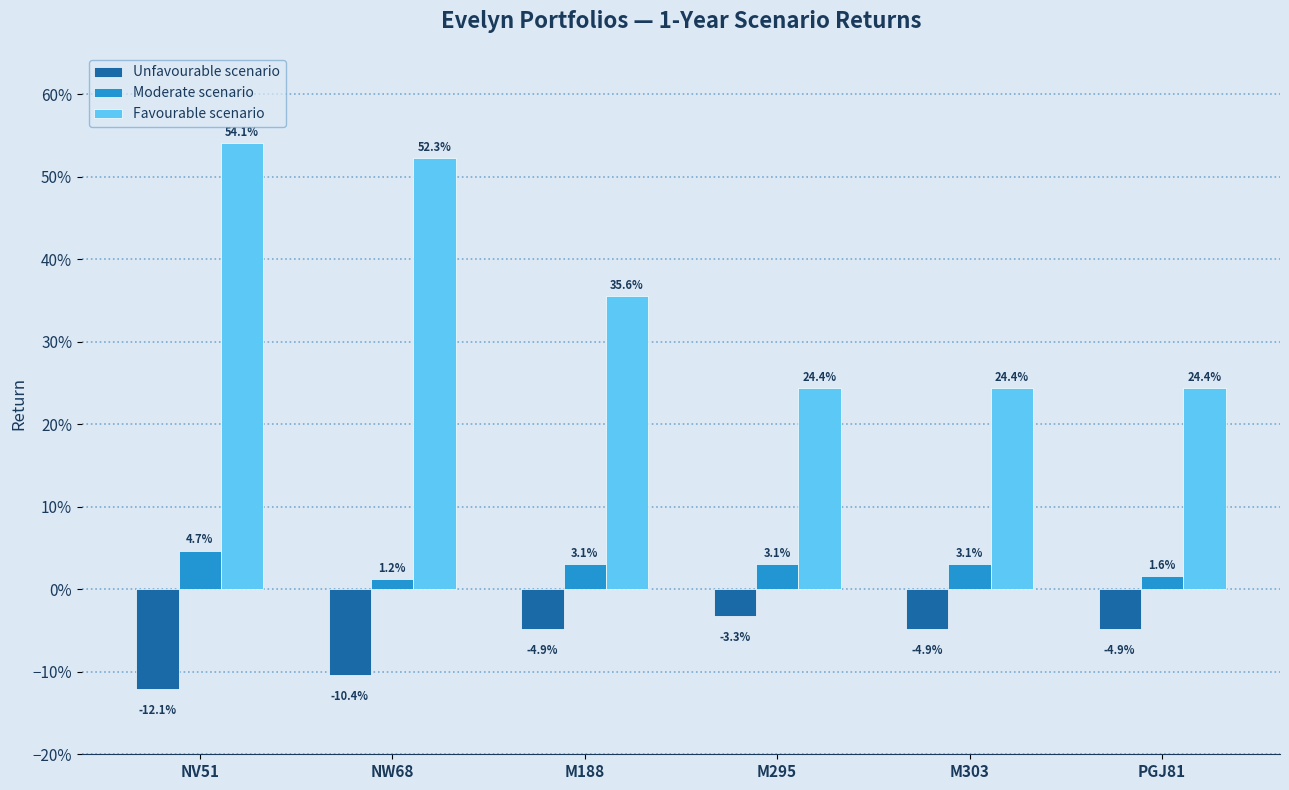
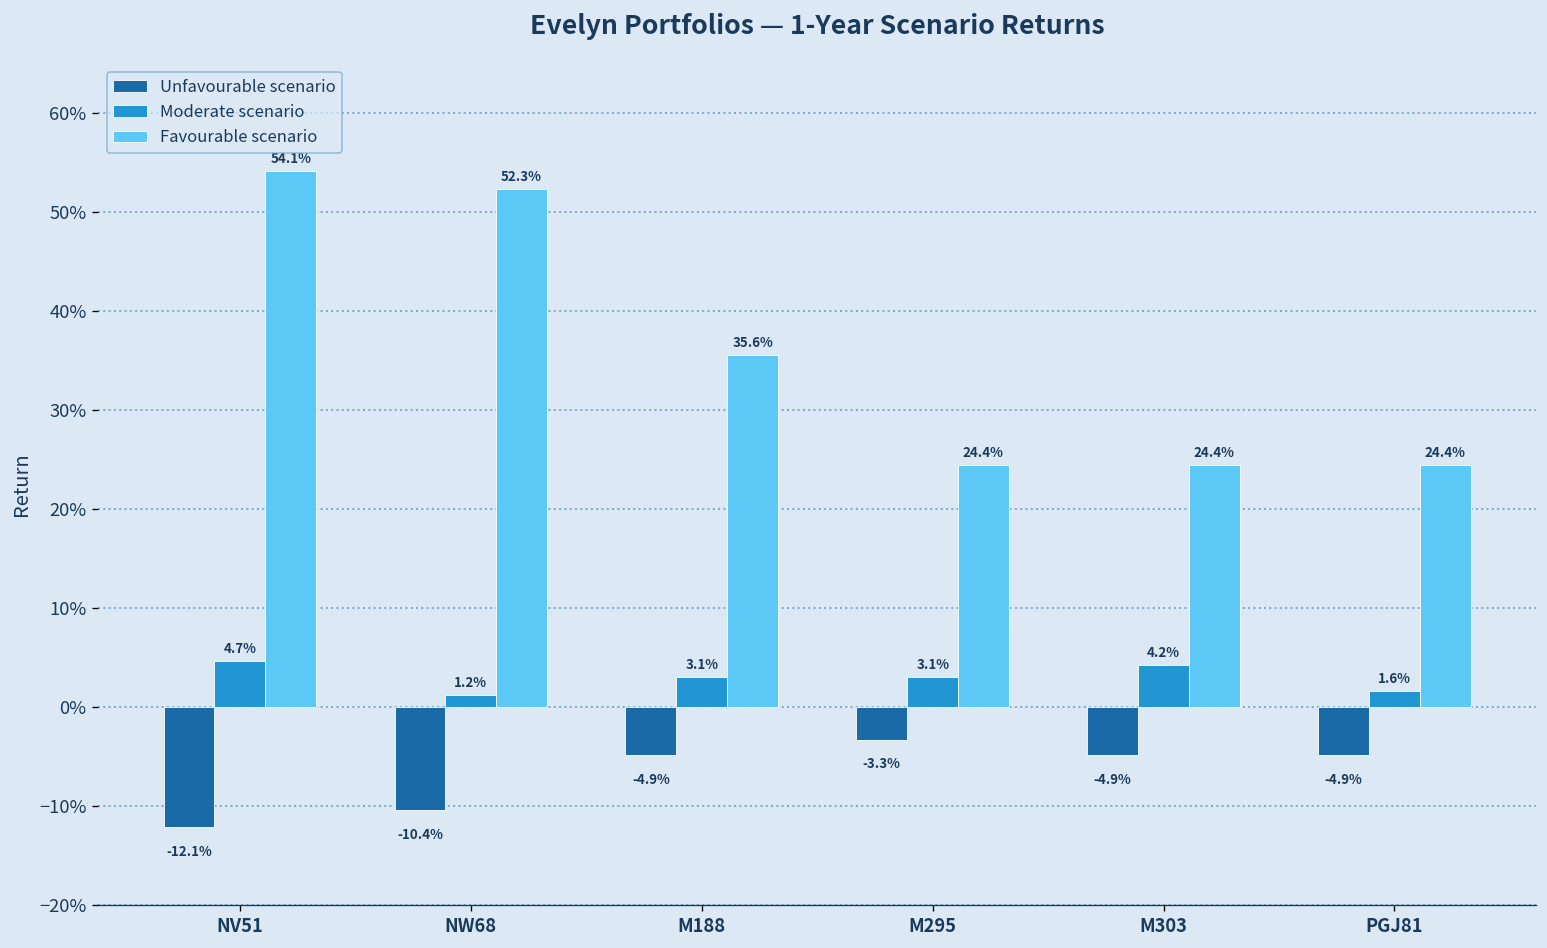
  {
    "Unfavourable scenario": {
      "NV51": "-12.1%",
      "NW68": "-10.4%",
      "M188": "-4.9%",
      "M295": "-3.3%",
      "M303": "-4.9%",
      "PGJ81": "-4.9%"
    },
    "Moderate scenario": {
      "NV51": "4.7%",
      "NW68": "1.2%",
      "M188": "3.1%",
      "M295": "3.1%",
-     "M303": "3.1%",
+     "M303": "4.2%",
      "PGJ81": "1.6%"
    },
    "Favourable scenario": {
      "NW68": "52.3%",
      "M188": "35.6%",
      "M295": "24.4%",
      "M303": "24.4%",
      "PGJ81": "24.4%"
    }
  }
